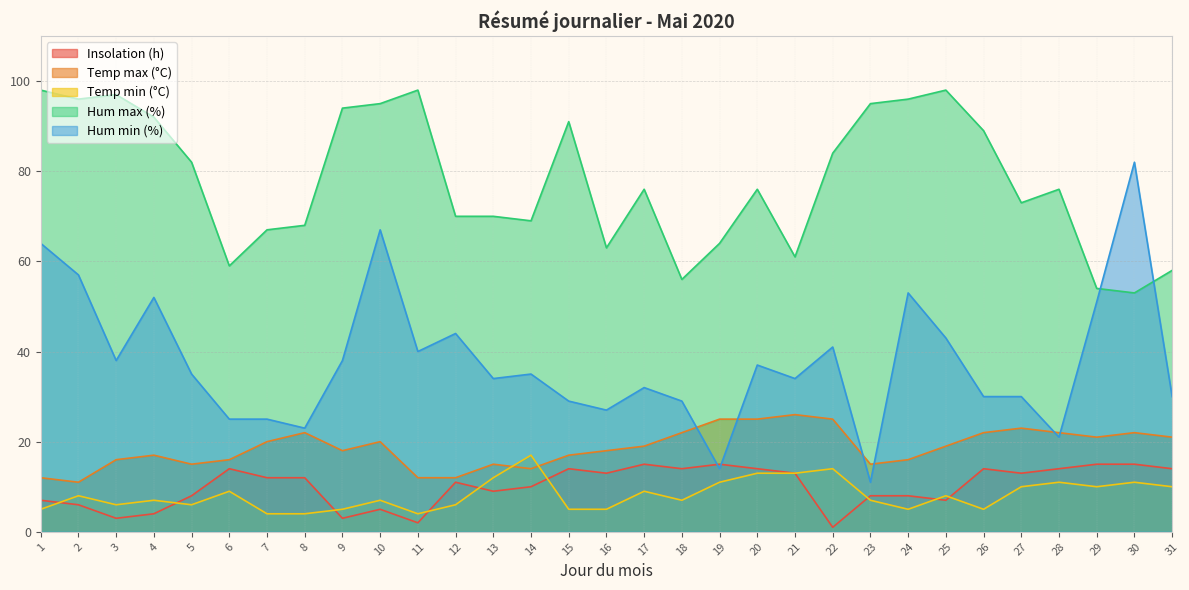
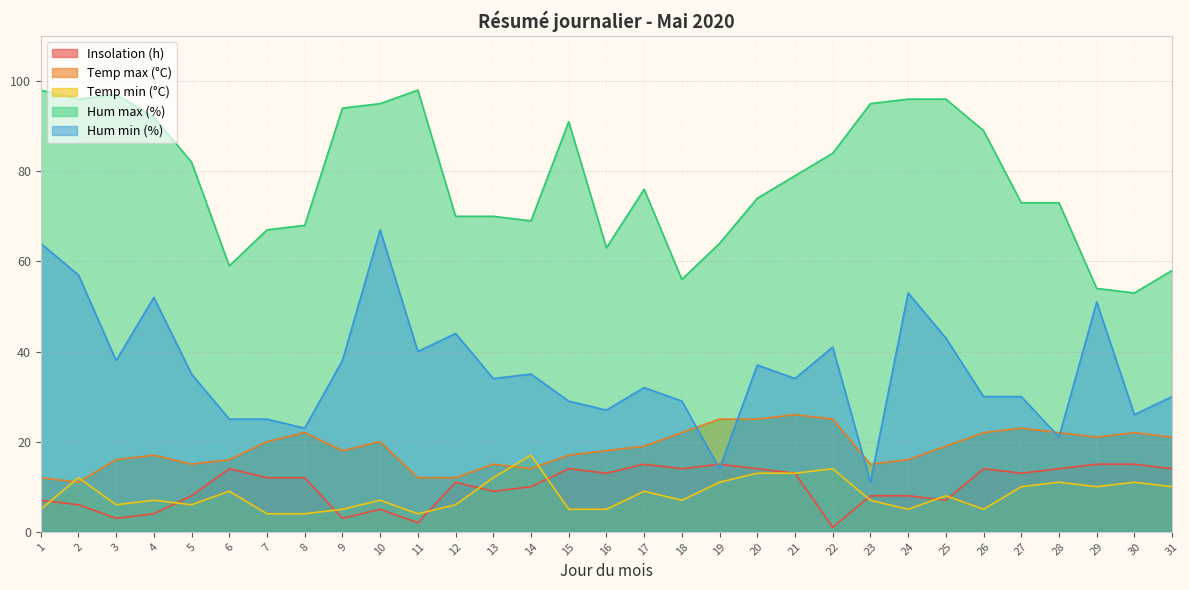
  {
    "Temp min (°C)": {
      "1": 5,
-     "2": 8,
+     "2": 12,
      "3": 6,
      "4": 7,
      "5": 6,
      "6": 9,
      "7": 4,
      "8": 4,
      "9": 5,
      "10": 7,
      "11": 4,
      "12": 6,
      "13": 12,
      "14": 17,
      "15": 5,
      "16": 5,
      "17": 9,
      "18": 7,
      "19": 11,
      "20": 13,
      "22": 14,
      "23": 7,
      "24": 5,
      "25": 8,
      "26": 5,
      "27": 10,
      "28": 11,
      "29": 10,
      "30": 11,
      "31": 10
    },
    "Hum max (%)": {
      "1": 98,
      "5": 82,
      "6": 59,
      "7": 67,
      "8": 68,
      "9": 94,
      "10": 95,
      "11": 98,
      "12": 70,
      "13": 70,
      "14": 69,
      "15": 91,
      "16": 63,
      "17": 76,
      "18": 56,
      "19": 64,
-     "20": 76,
-     "21": 61,
+     "20": 74,
+     "21": 79,
      "22": 84,
      "23": 95,
      "24": 96,
-     "25": 98,
+     "25": 96,
      "26": 89,
      "27": 73,
-     "28": 76,
+     "28": 73,
      "29": 54,
      "30": 53,
      "31": 58
    },
    "Hum min (%)": {
      "1": 64,
      "2": 57,
      "3": 38,
      "4": 52,
      "5": 35,
      "6": 25,
      "7": 25,
      "8": 23,
      "9": 38,
      "10": 67,
      "11": 40,
      "12": 44,
      "13": 34,
      "14": 35,
      "15": 29,
      "16": 27,
      "17": 32,
      "18": 29,
      "19": 14,
      "20": 37,
      "21": 34,
      "22": 41,
      "23": 11,
      "24": 53,
      "25": 43,
      "26": 30,
      "27": 30,
      "28": 21,
      "29": 51,
-     "30": 82,
+     "30": 26,
      "31": 30
    }
  }
